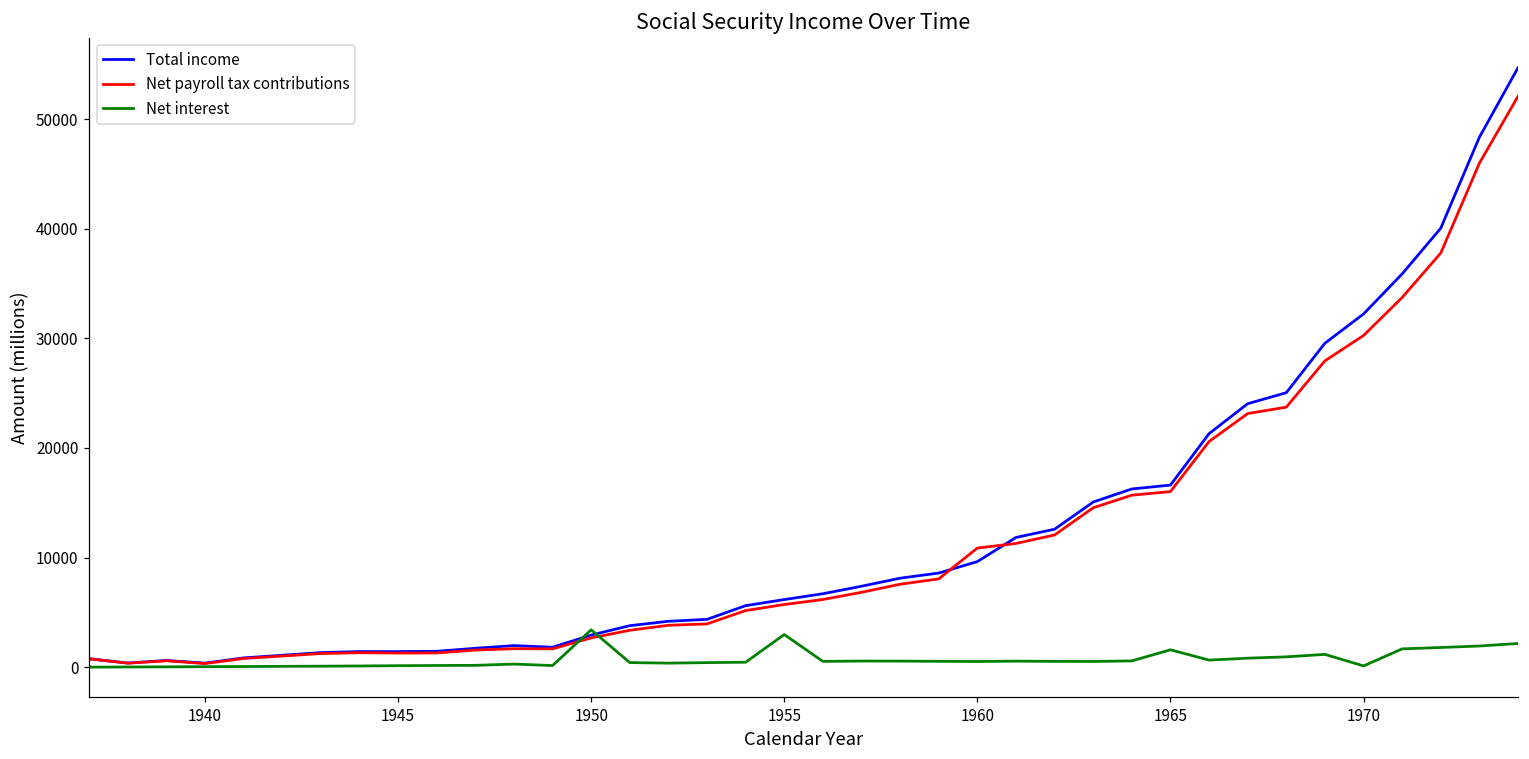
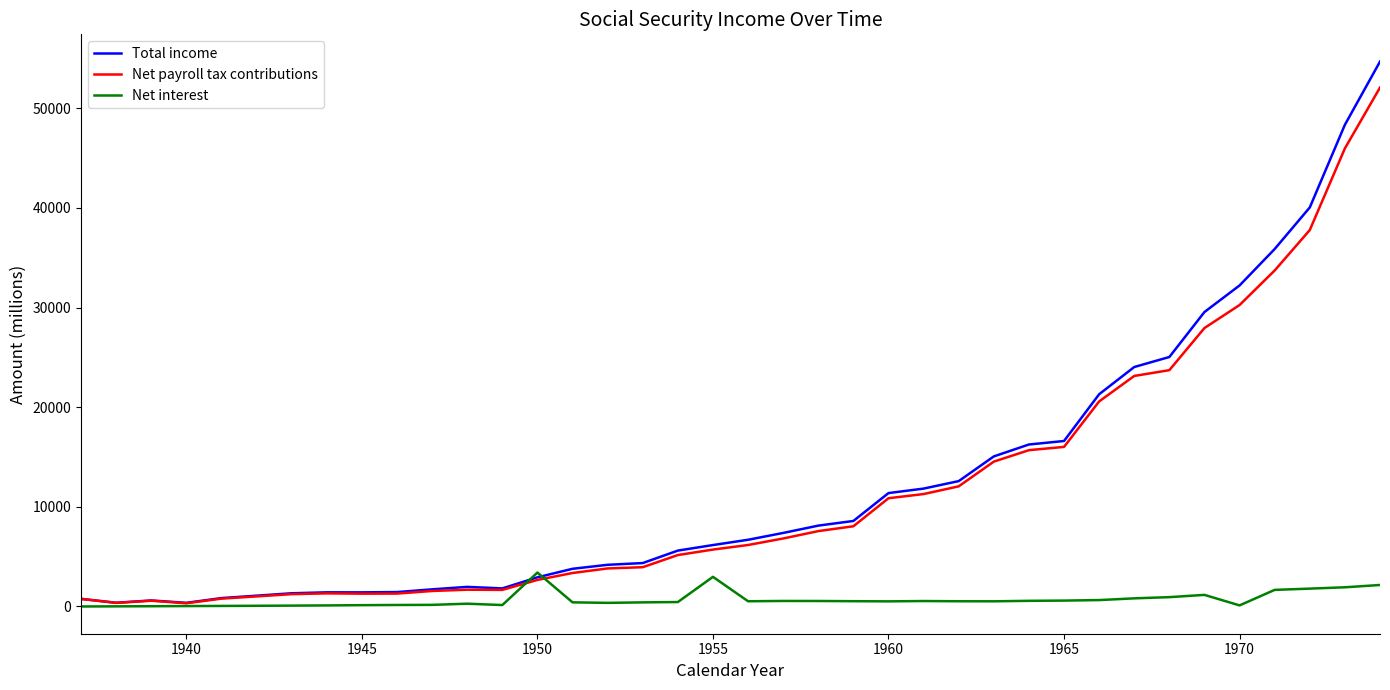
  {
    "Total income": {
      "1950": 3000,
      "1955": 6000,
-     "1960": 10000,
+     "1960": 11000,
      "1965": 17000,
      "1970": 32000
    },
    "Net payroll tax contributions": {
      "1950": 3000,
      "1955": 6000,
      "1960": 11000,
      "1965": 16000,
      "1970": 30000
    },
    "Net interest": {
      "1940": 0,
      "1945": 0,
      "1950": 3000,
      "1955": 3000,
      "1960": 1000,
-     "1965": 2000,
+     "1965": 1000,
      "1970": 0
    }
  }
